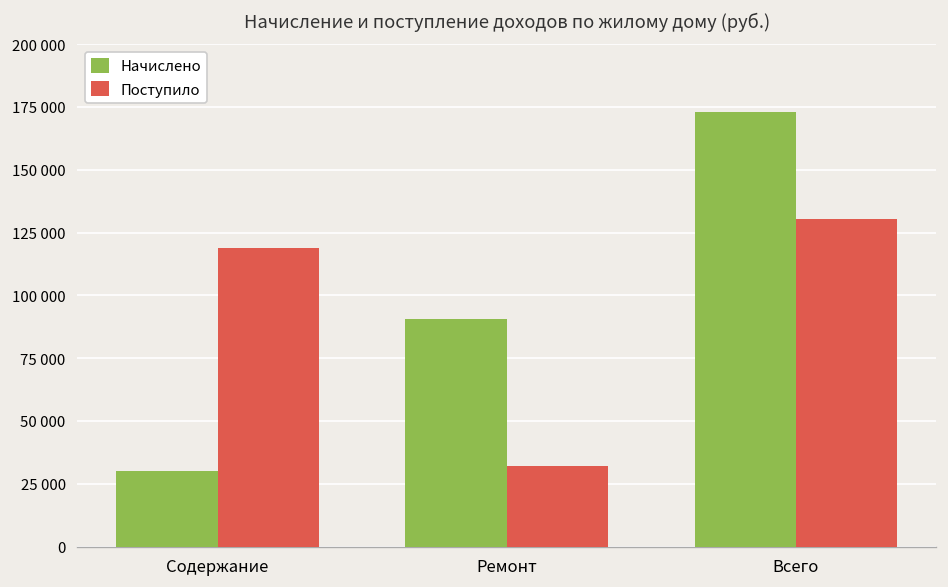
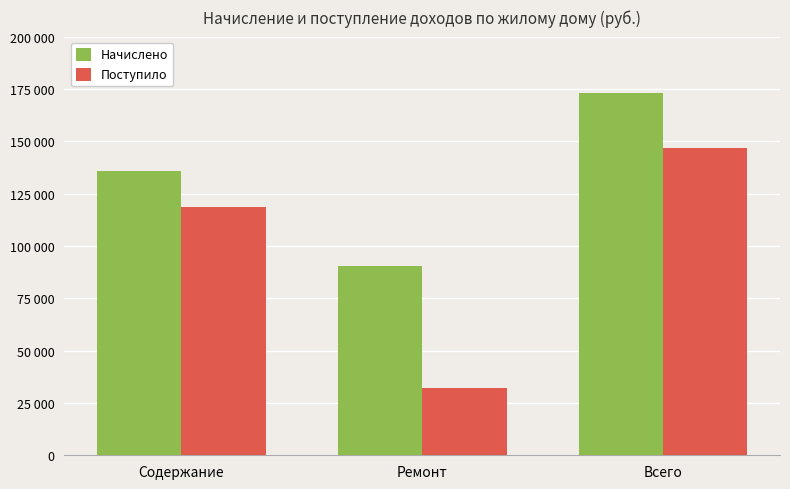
  {
    "Начислено": {
-     "Содержание": 30000,
+     "Содержание": 136000,
      "Ремонт": 90000,
      "Всего": 173000
    },
    "Поступило": {
      "Содержание": 119000,
      "Ремонт": 32000,
-     "Всего": 130000
+     "Всего": 147000
    }
  }
